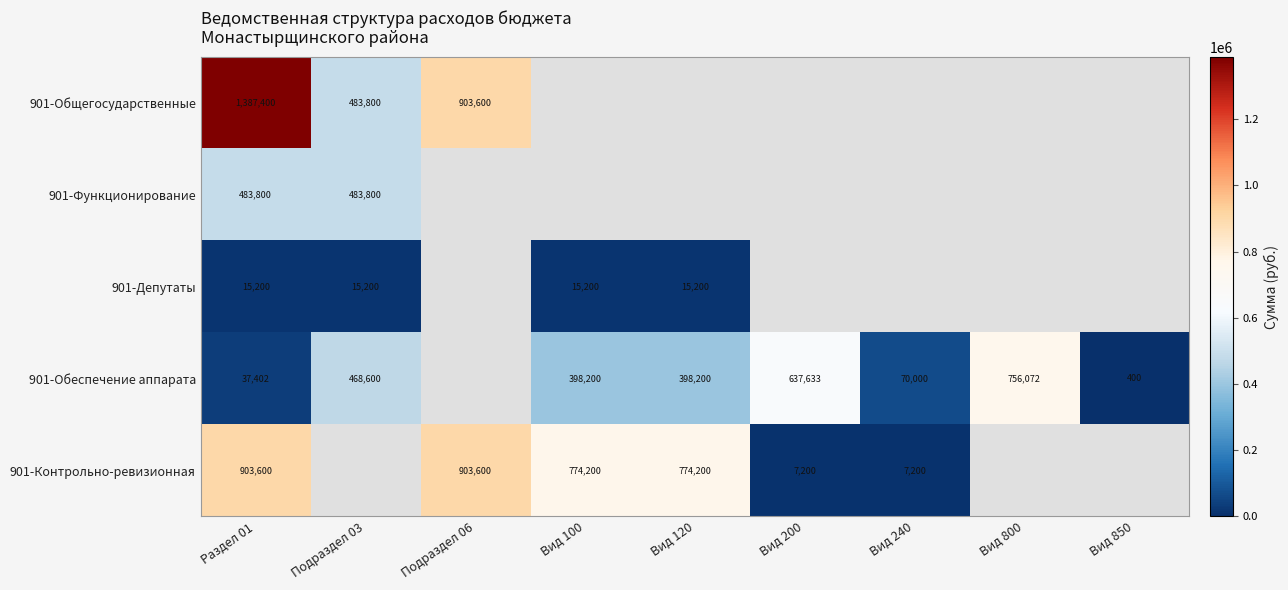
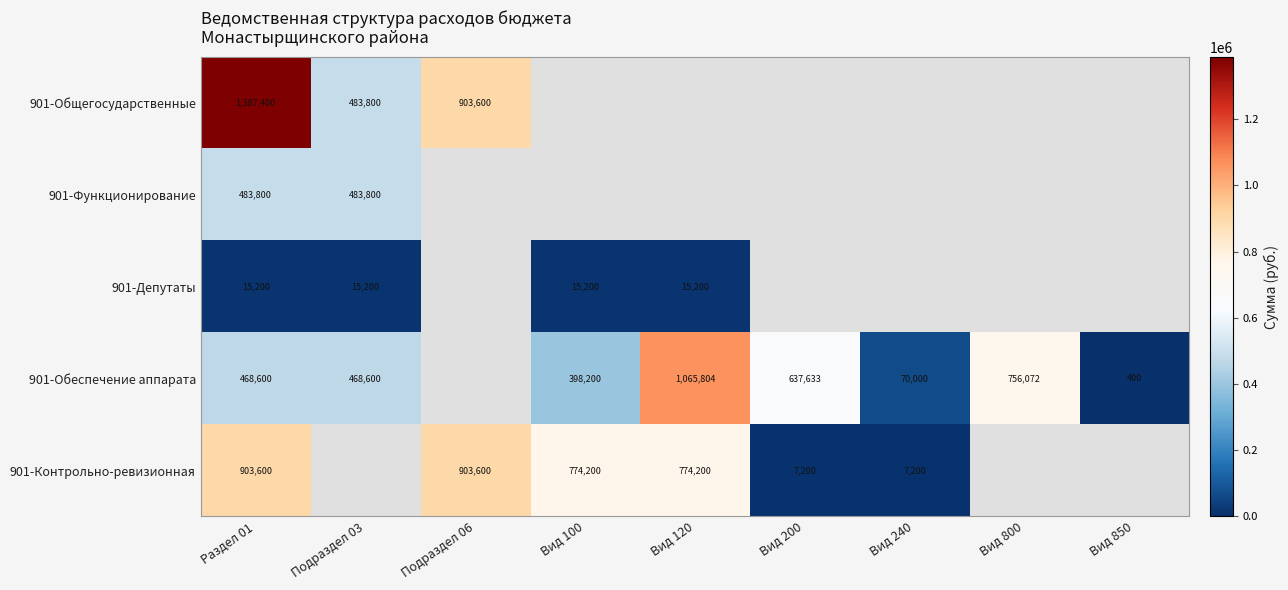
  {
    "901-Общегосударственные": {
      "Раздел 01": "1,387,400",
      "Подраздел 03": "483,800",
      "Подраздел 06": "903,600"
    },
    "901-Функционирование": {
      "Раздел 01": "483,800",
      "Подраздел 03": "483,800"
    },
    "901-Депутаты": {
      "Раздел 01": "15,200",
      "Подраздел 03": "15,200",
      "Вид 100": "15,200",
      "Вид 120": "15,200"
    },
    "901-Обеспечение аппарата": {
-     "Раздел 01": "37,402",
+     "Раздел 01": "468,600",
      "Подраздел 03": "468,600",
      "Вид 100": "398,200",
-     "Вид 120": "398,200",
+     "Вид 120": "1,065,804",
      "Вид 200": "637,633",
      "Вид 240": "70,000",
      "Вид 800": "756,072",
      "Вид 850": "400"
    },
    "901-Контрольно-ревизионная": {
      "Раздел 01": "903,600",
      "Подраздел 06": "903,600",
      "Вид 100": "774,200",
      "Вид 120": "774,200",
      "Вид 200": "7,200",
      "Вид 240": "7,200"
    }
  }
